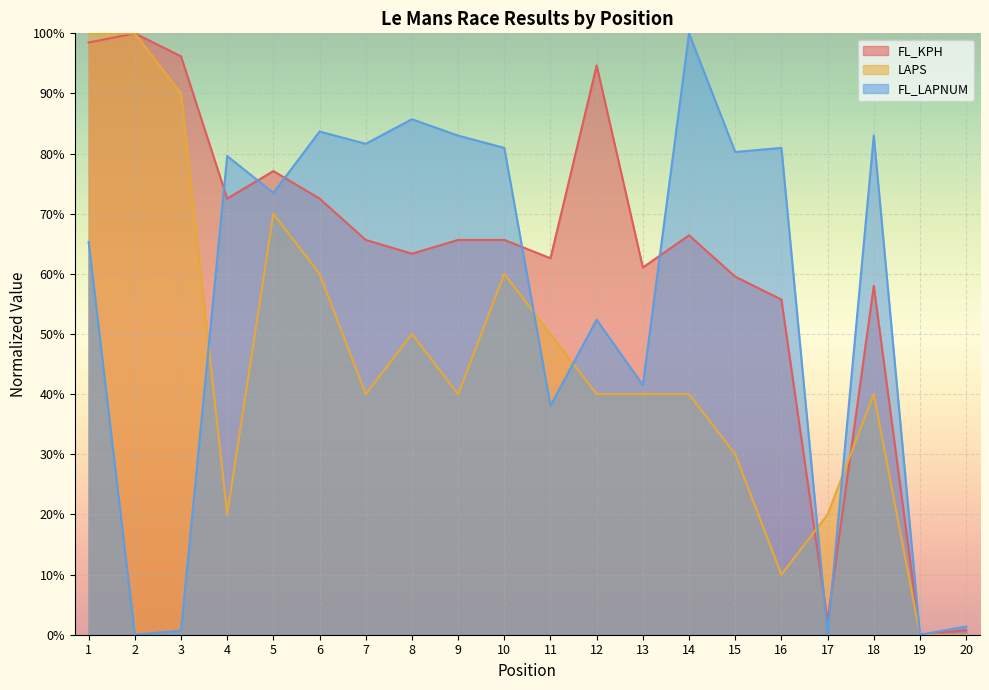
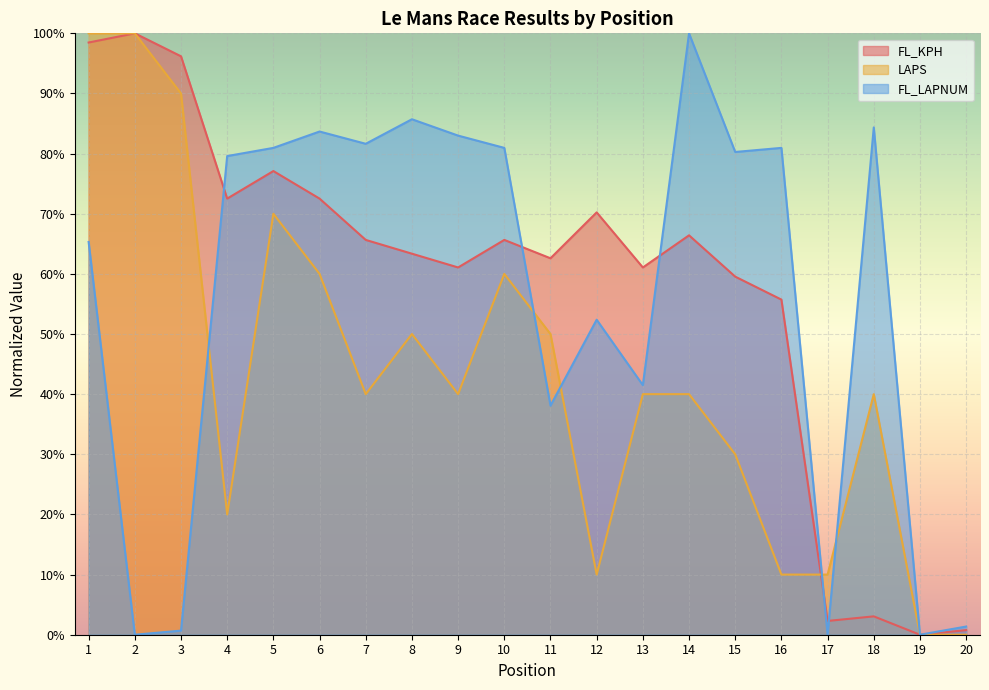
  {
    "FL_KPH": {
      "1": "98%",
      "3": "96%",
      "4": "73%",
      "5": "77%",
      "6": "73%",
      "7": "66%",
      "8": "63%",
-     "9": "66%",
+     "9": "61%",
      "10": "66%",
      "11": "63%",
-     "12": "95%",
+     "12": "70%",
      "13": "61%",
      "14": "66%",
      "15": "60%",
      "16": "56%",
      "17": "2%",
-     "18": "58%",
+     "18": "3%",
      "20": "1%"
    },
    "LAPS": {
      "1": "100%",
      "3": "90%",
      "4": "20%",
      "5": "70%",
      "6": "60%",
      "7": "40%",
      "8": "50%",
      "9": "40%",
      "10": "60%",
      "11": "50%",
-     "12": "40%",
+     "12": "10%",
      "13": "40%",
      "14": "40%",
      "15": "30%",
      "16": "10%",
-     "17": "20%",
+     "17": "10%",
      "18": "40%",
      "20": "0%"
    },
    "FL_LAPNUM": {
      "1": "65%",
      "2": "0%",
      "3": "1%",
      "4": "80%",
-     "5": "73%",
+     "5": "81%",
      "6": "84%",
      "7": "82%",
      "8": "86%",
      "9": "83%",
      "10": "81%",
      "11": "38%",
      "12": "52%",
      "13": "41%",
      "14": "100%",
      "15": "80%",
      "16": "81%",
      "17": "0%",
-     "18": "83%",
+     "18": "84%",
      "20": "1%"
    }
  }
